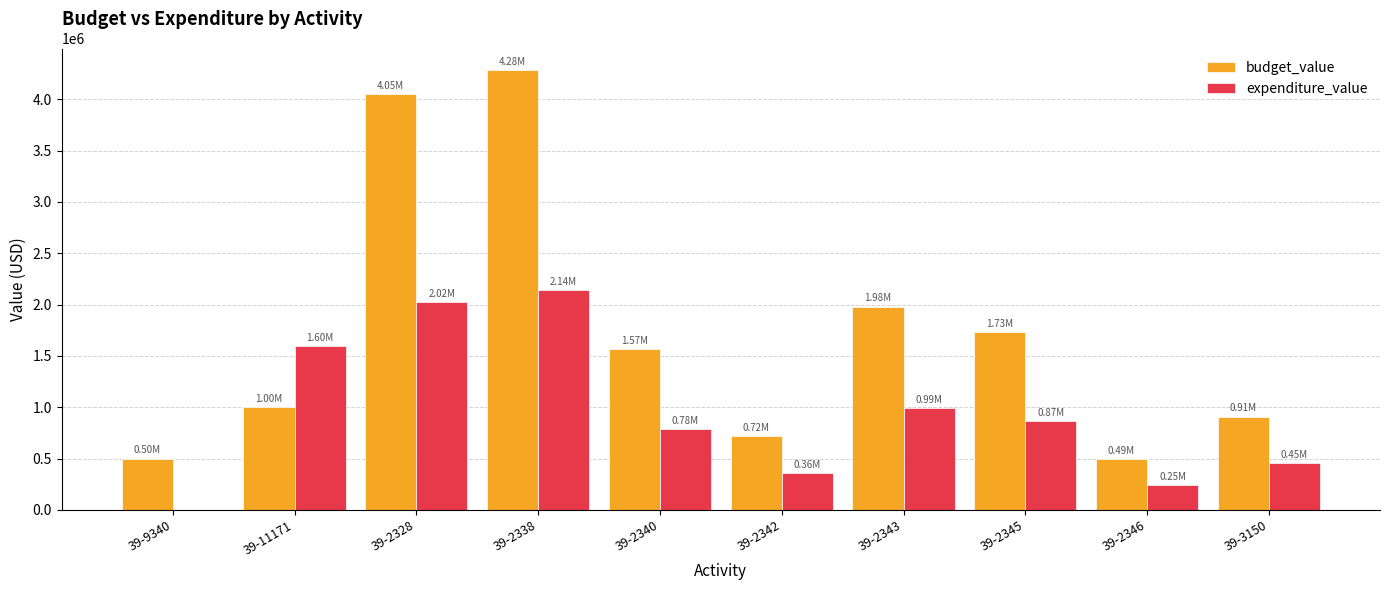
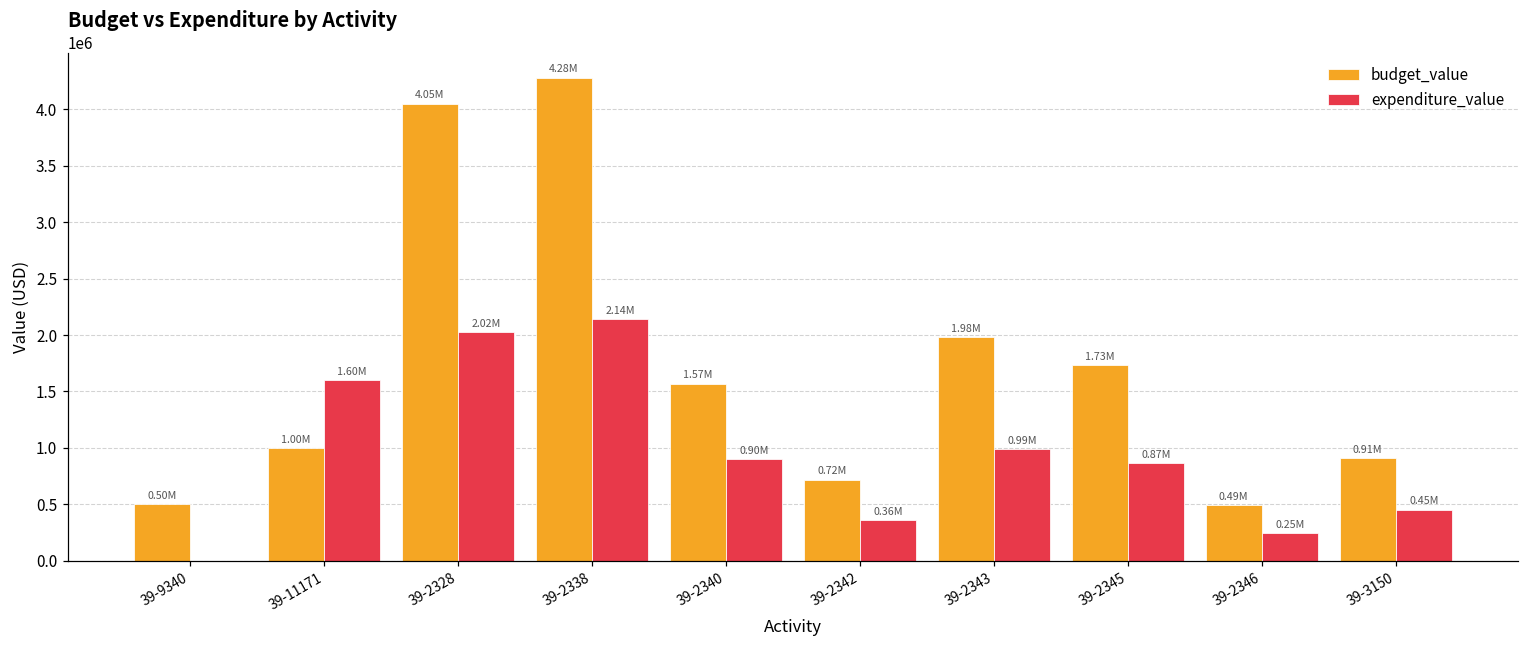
  {
    "budget_value": {
      "39-9340": "0.50M",
      "39-11171": "1.00M",
      "39-2328": "4.05M",
      "39-2338": "4.28M",
      "39-2340": "1.57M",
      "39-2342": "0.72M",
      "39-2343": "1.98M",
      "39-2345": "1.73M",
      "39-2346": "0.49M",
      "39-3150": "0.91M"
    },
    "expenditure_value": {
      "39-11171": "1.60M",
      "39-2328": "2.02M",
      "39-2338": "2.14M",
-     "39-2340": "0.78M",
+     "39-2340": "0.90M",
      "39-2342": "0.36M",
      "39-2343": "0.99M",
      "39-2345": "0.87M",
      "39-2346": "0.25M",
      "39-3150": "0.45M"
    }
  }
